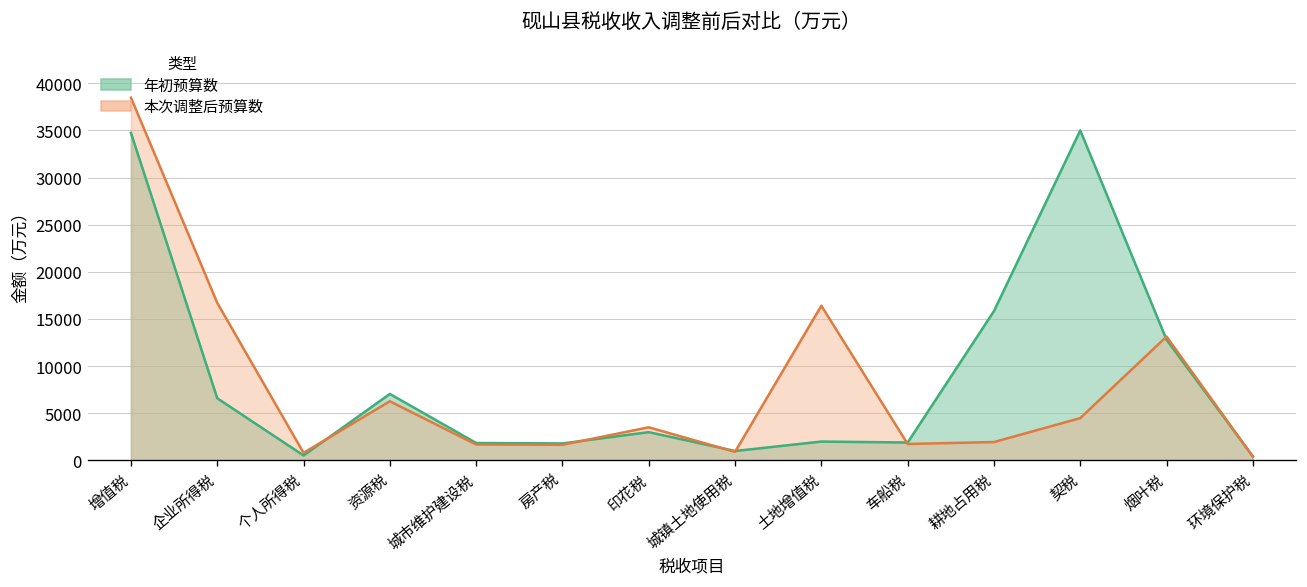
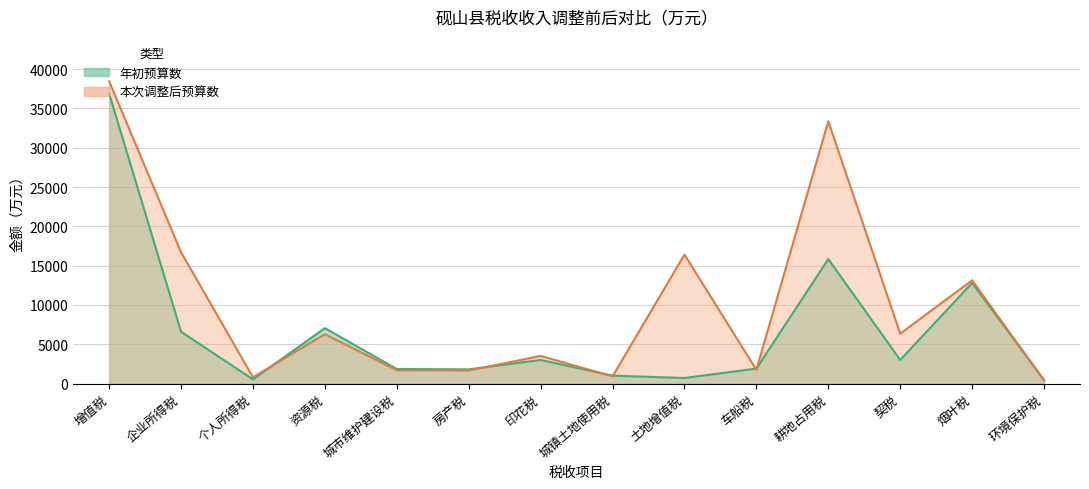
  {
    "年初预算数": {
-     "增值税": 35000,
+     "增值税": 37000,
      "企业所得税": 7000,
      "资源税": 7000,
      "印花税": 3000,
-     "土地增值税": 2000,
+     "土地增值税": 1000,
      "耕地占用税": 16000,
-     "契税": 35000,
+     "契税": 3000,
      "烟叶税": 13000
    },
    "本次调整后预算数": {
      "增值税": 38000,
      "企业所得税": 17000,
      "资源税": 6000,
      "印花税": 4000,
      "土地增值税": 16000,
-     "耕地占用税": 2000,
-     "契税": 4000,
+     "耕地占用税": 33000,
+     "契税": 6000,
      "烟叶税": 13000
    }
  }
